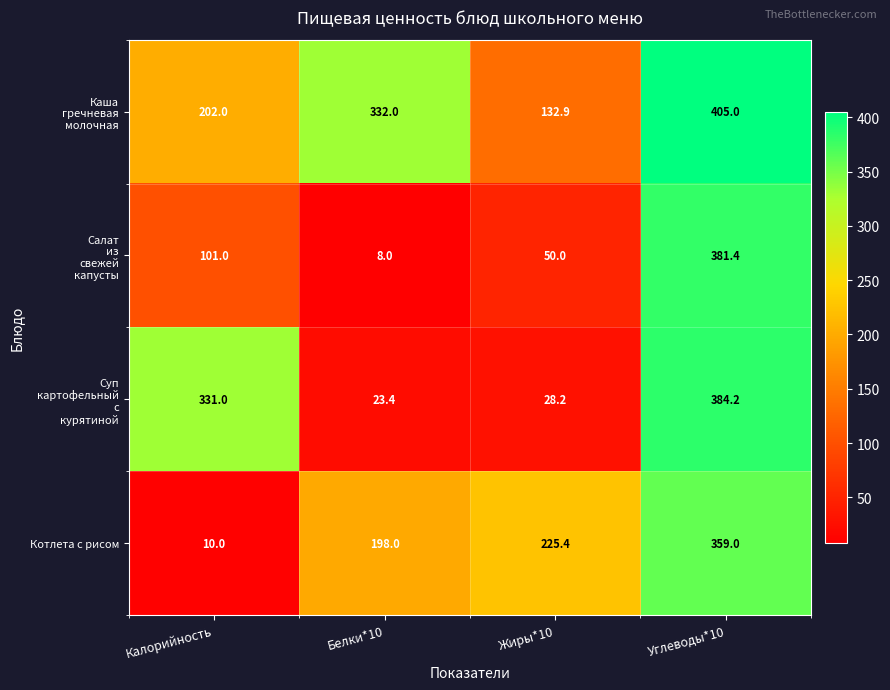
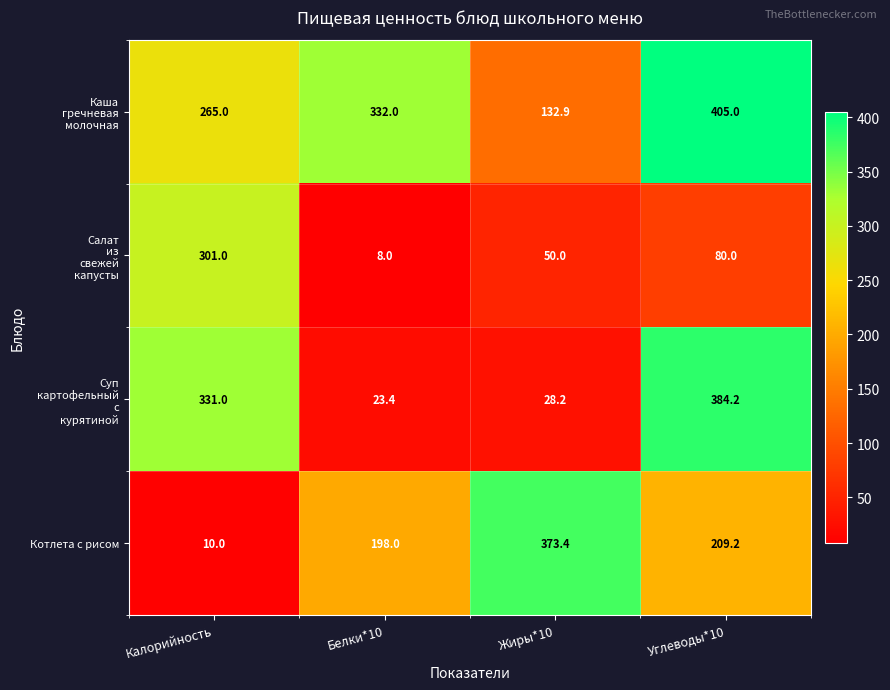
  {
    "Каша гречневая молочная": {
-     "Калорийность": 202.0,
+     "Калорийность": 265.0,
      "Белки*10": 332.0,
      "Жиры*10": 132.9,
      "Углеводы*10": 405.0
    },
    "Салат из свежей капусты": {
-     "Калорийность": 101.0,
+     "Калорийность": 301.0,
      "Белки*10": 8.0,
      "Жиры*10": 50.0,
-     "Углеводы*10": 381.4
+     "Углеводы*10": 80.0
    },
    "Суп картофельный с курятиной": {
      "Калорийность": 331.0,
      "Белки*10": 23.4,
      "Жиры*10": 28.2,
      "Углеводы*10": 384.2
    },
    "Котлета с рисом": {
      "Калорийность": 10.0,
      "Белки*10": 198.0,
-     "Жиры*10": 225.4,
-     "Углеводы*10": 359.0
+     "Жиры*10": 373.4,
+     "Углеводы*10": 209.2
    }
  }
